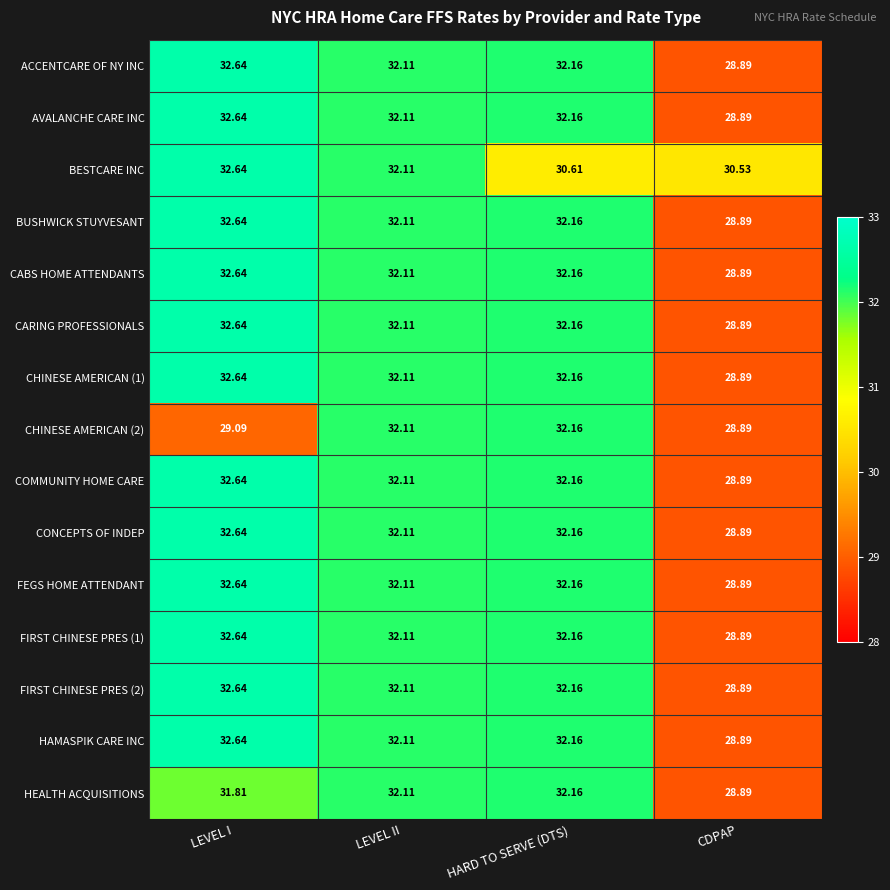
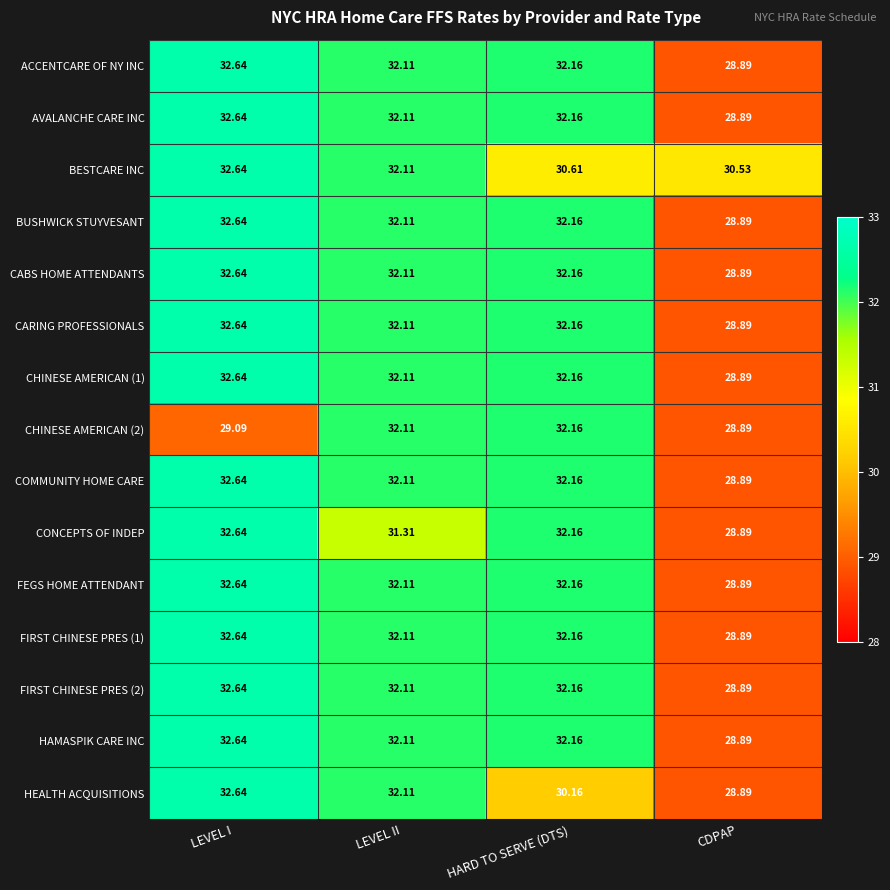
  {
    "ACCENTCARE OF NY INC": {
      "LEVEL I": 32.64,
      "LEVEL II": 32.11,
      "HARD TO SERVE (DTS)": 32.16,
      "CDPAP": 28.89
    },
    "AVALANCHE CARE INC": {
      "LEVEL I": 32.64,
      "LEVEL II": 32.11,
      "HARD TO SERVE (DTS)": 32.16,
      "CDPAP": 28.89
    },
    "BESTCARE INC": {
      "LEVEL I": 32.64,
      "LEVEL II": 32.11,
      "HARD TO SERVE (DTS)": 30.61,
      "CDPAP": 30.53
    },
    "BUSHWICK STUYVESANT": {
      "LEVEL I": 32.64,
      "LEVEL II": 32.11,
      "HARD TO SERVE (DTS)": 32.16,
      "CDPAP": 28.89
    },
    "CABS HOME ATTENDANTS": {
      "LEVEL I": 32.64,
      "LEVEL II": 32.11,
      "HARD TO SERVE (DTS)": 32.16,
      "CDPAP": 28.89
    },
    "CARING PROFESSIONALS": {
      "LEVEL I": 32.64,
      "LEVEL II": 32.11,
      "HARD TO SERVE (DTS)": 32.16,
      "CDPAP": 28.89
    },
    "CHINESE AMERICAN (1)": {
      "LEVEL I": 32.64,
      "LEVEL II": 32.11,
      "HARD TO SERVE (DTS)": 32.16,
      "CDPAP": 28.89
    },
    "CHINESE AMERICAN (2)": {
      "LEVEL I": 29.09,
      "LEVEL II": 32.11,
      "HARD TO SERVE (DTS)": 32.16,
      "CDPAP": 28.89
    },
    "COMMUNITY HOME CARE": {
      "LEVEL I": 32.64,
      "LEVEL II": 32.11,
      "HARD TO SERVE (DTS)": 32.16,
      "CDPAP": 28.89
    },
    "CONCEPTS OF INDEP": {
      "LEVEL I": 32.64,
-     "LEVEL II": 32.11,
+     "LEVEL II": 31.31,
      "HARD TO SERVE (DTS)": 32.16,
      "CDPAP": 28.89
    },
    "FEGS HOME ATTENDANT": {
      "LEVEL I": 32.64,
      "LEVEL II": 32.11,
      "HARD TO SERVE (DTS)": 32.16,
      "CDPAP": 28.89
    },
    "FIRST CHINESE PRES (1)": {
      "LEVEL I": 32.64,
      "LEVEL II": 32.11,
      "HARD TO SERVE (DTS)": 32.16,
      "CDPAP": 28.89
    },
    "FIRST CHINESE PRES (2)": {
      "LEVEL I": 32.64,
      "LEVEL II": 32.11,
      "HARD TO SERVE (DTS)": 32.16,
      "CDPAP": 28.89
    },
    "HAMASPIK CARE INC": {
      "LEVEL I": 32.64,
      "LEVEL II": 32.11,
      "HARD TO SERVE (DTS)": 32.16,
      "CDPAP": 28.89
    },
    "HEALTH ACQUISITIONS": {
-     "LEVEL I": 31.81,
+     "LEVEL I": 32.64,
      "LEVEL II": 32.11,
-     "HARD TO SERVE (DTS)": 32.16,
+     "HARD TO SERVE (DTS)": 30.16,
      "CDPAP": 28.89
    }
  }
